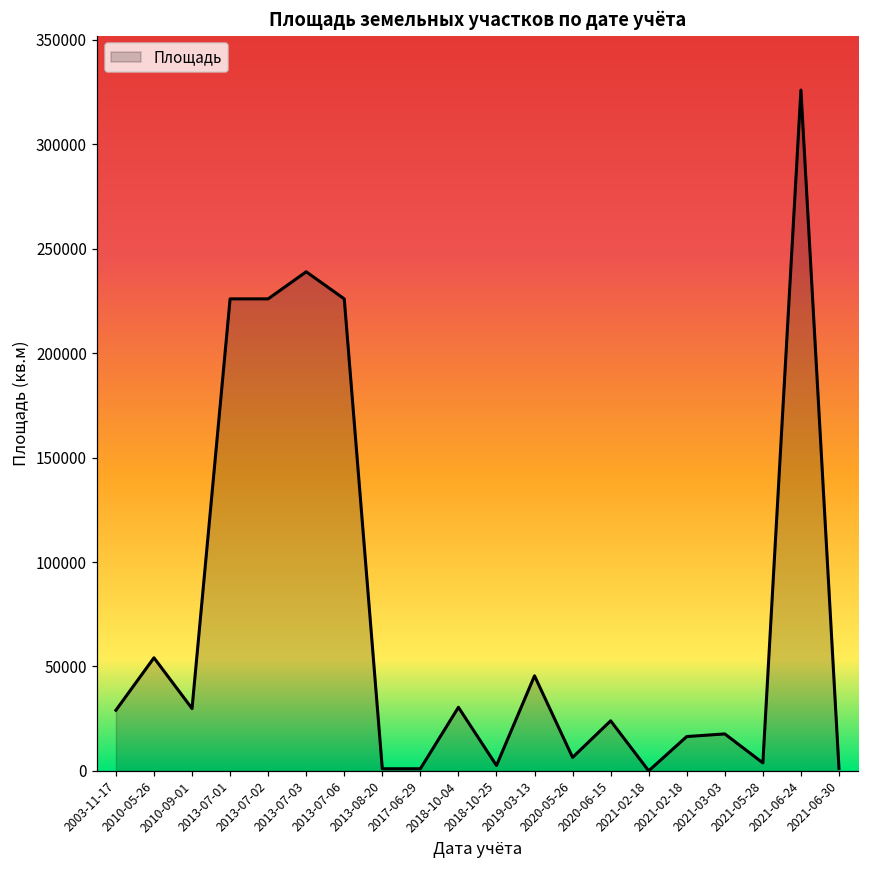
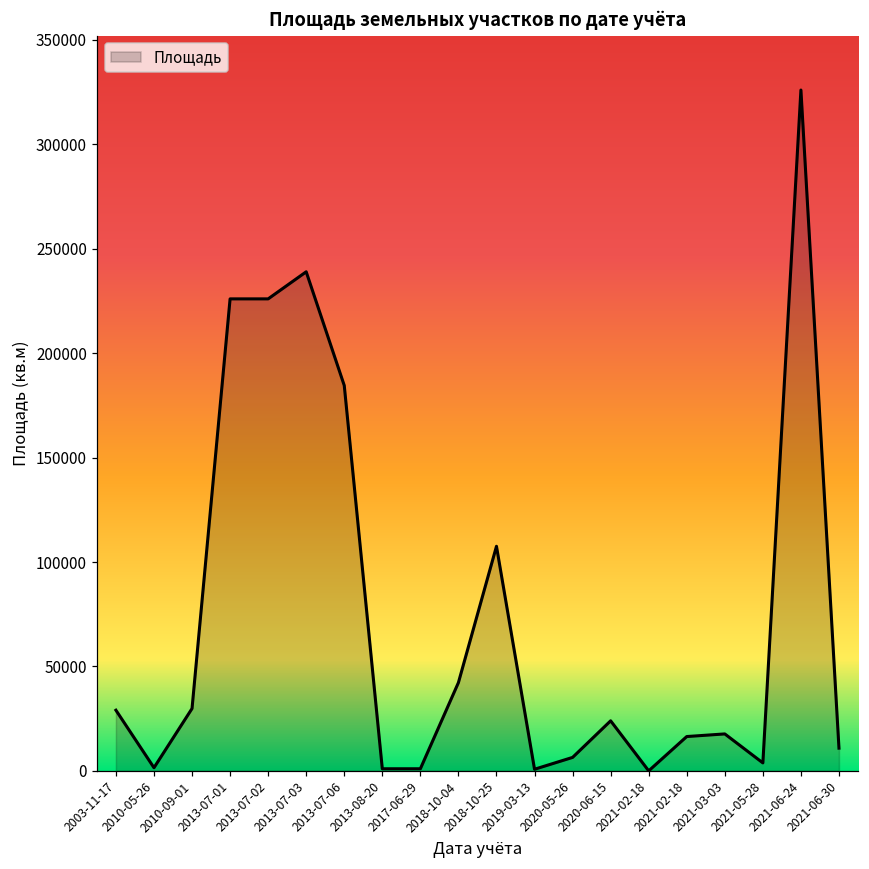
  {
    "2003-11-17": 29000,
-   "2010-05-26": 54000,
+   "2010-05-26": 2000,
    "2010-09-01": 30000,
    "2013-07-01": 226000,
    "2013-07-02": 226000,
    "2013-07-03": 239000,
-   "2013-07-06": 226000,
+   "2013-07-06": 185000,
    "2013-08-20": 1000,
    "2017-06-29": 1000,
-   "2018-10-04": 30000,
-   "2018-10-25": 3000,
-   "2019-03-13": 46000,
+   "2018-10-04": 42000,
+   "2018-10-25": 108000,
+   "2019-03-13": 1000,
    "2020-05-26": 6000,
    "2020-06-15": 24000,
    "2021-03-03": 18000,
    "2021-05-28": 4000,
    "2021-06-24": 326000,
-   "2021-06-30": 1000
+   "2021-06-30": 11000
  }
